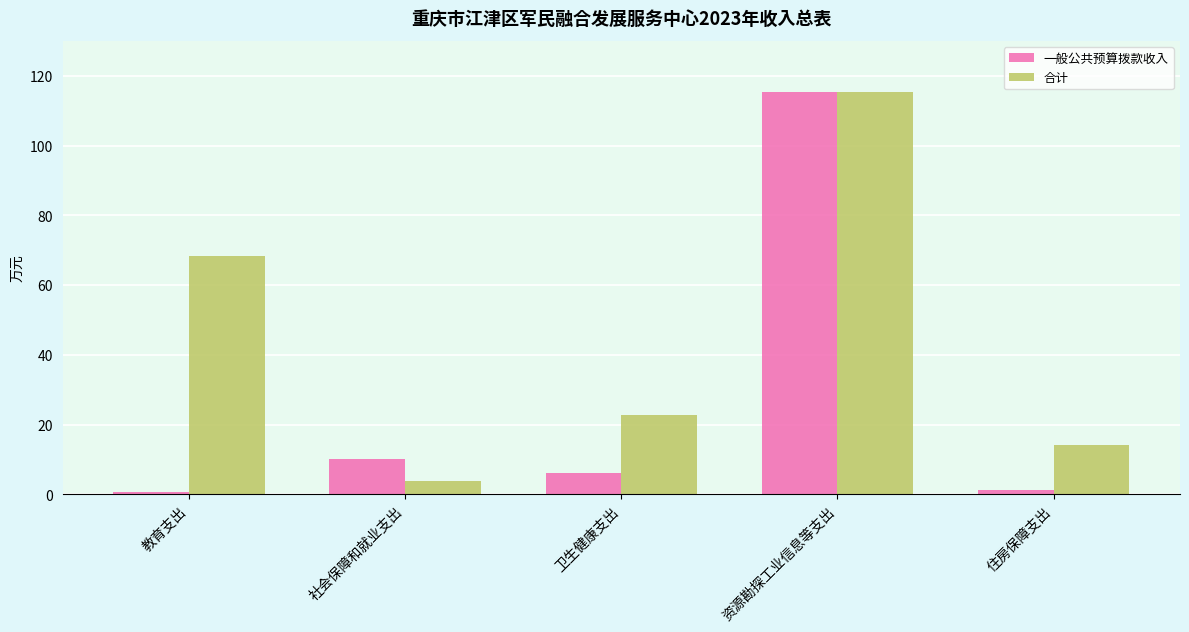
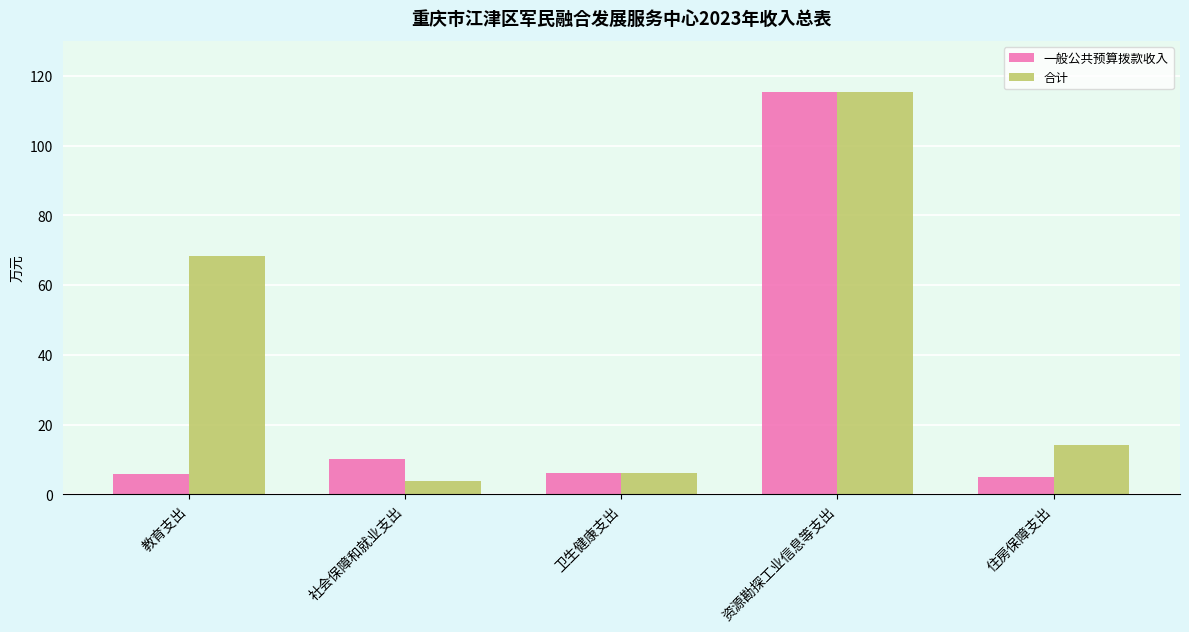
  {
    "一般公共预算拨款收入": {
-     "教育支出": 1,
+     "教育支出": 6,
      "社会保障和就业支出": 10,
      "卫生健康支出": 6,
      "资源勘探工业信息等支出": 115,
-     "住房保障支出": 1
+     "住房保障支出": 5
    },
    "合计": {
      "教育支出": 68,
      "社会保障和就业支出": 4,
-     "卫生健康支出": 23,
+     "卫生健康支出": 6,
      "资源勘探工业信息等支出": 115,
      "住房保障支出": 14
    }
  }
